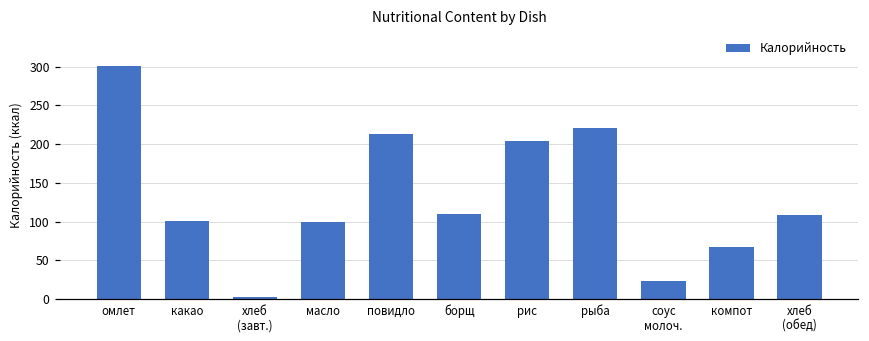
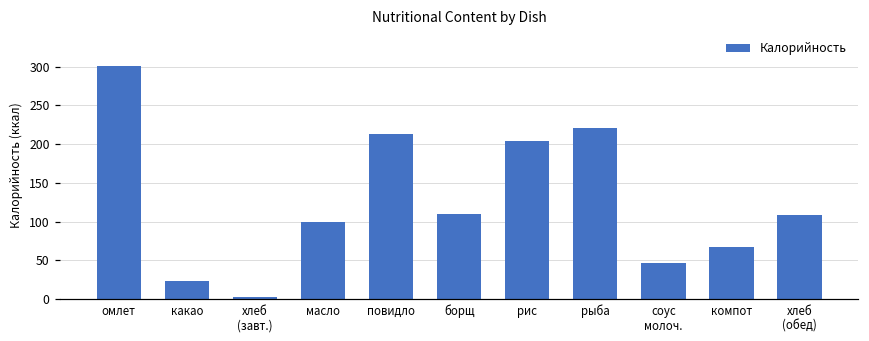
  {
    "омлет": 300,
-   "какао": 100,
+   "какао": 20,
    "масло": 100,
    "повидло": 210,
    "борщ": 110,
    "рис": 200,
    "рыба": 220,
-   "соус молоч.": 20,
+   "соус молоч.": 50,
    "компот": 70,
    "хлеб (обед)": 110
  }
